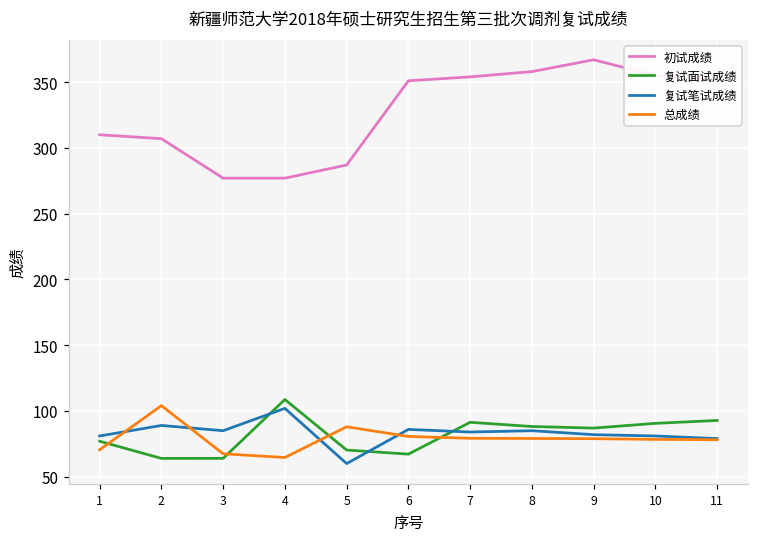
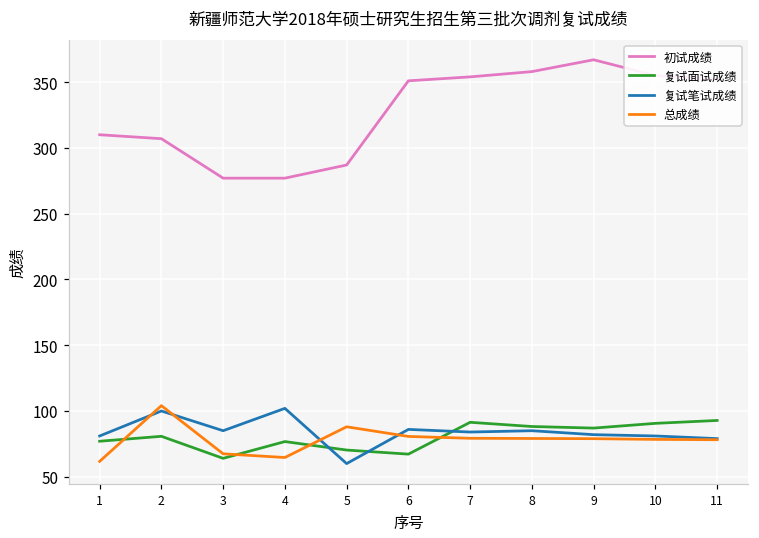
  {
    "初试成绩": {
      "1": 310,
      "2": 307,
      "3": 277,
      "4": 277,
      "5": 287,
      "6": 351,
      "7": 354,
      "8": 358,
      "9": 367
    },
    "复试面试成绩": {
      "1": 77,
-     "2": 64,
+     "2": 81,
      "3": 64,
-     "4": 109,
+     "4": 77,
      "5": 70,
      "6": 67,
      "7": 91,
      "8": 88,
      "9": 87,
      "10": 91,
      "11": 93
    },
    "复试笔试成绩": {
      "1": 81,
-     "2": 89,
+     "2": 100,
      "3": 85,
      "4": 102,
      "5": 60,
      "6": 86,
      "7": 84,
      "8": 85,
      "9": 82,
      "10": 81
    },
    "总成绩": {
-     "1": 71,
+     "1": 62,
      "2": 104,
      "3": 67,
      "4": 65,
      "5": 88,
      "6": 81,
      "7": 79,
      "8": 79,
      "9": 79,
      "10": 78
    }
  }
